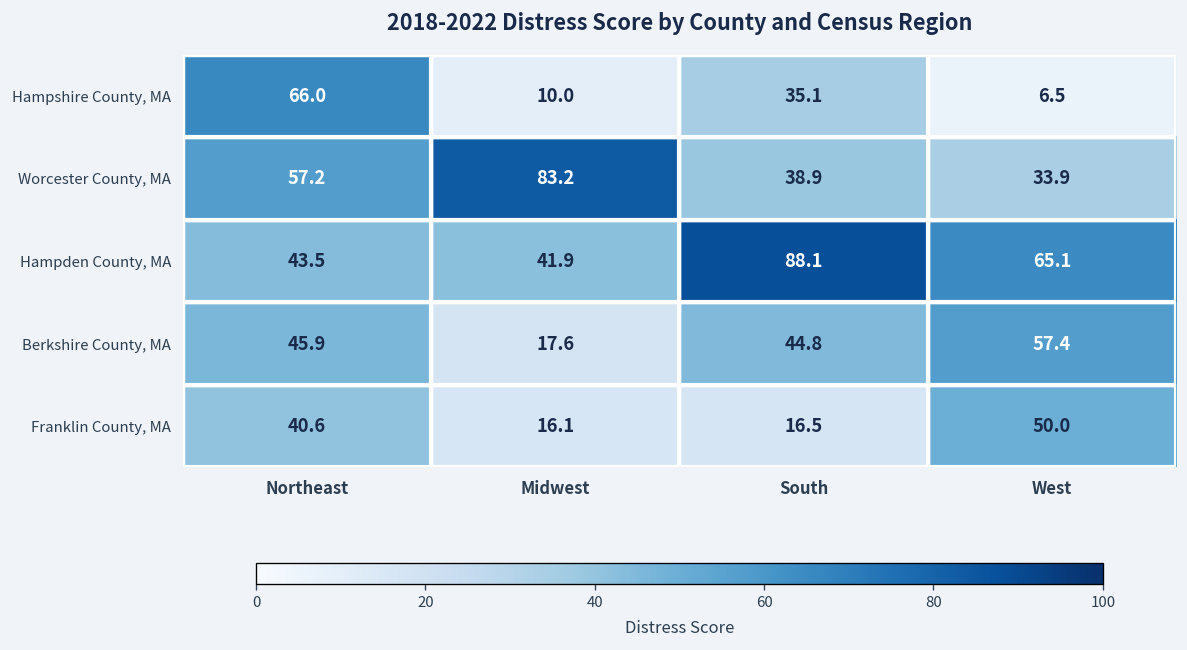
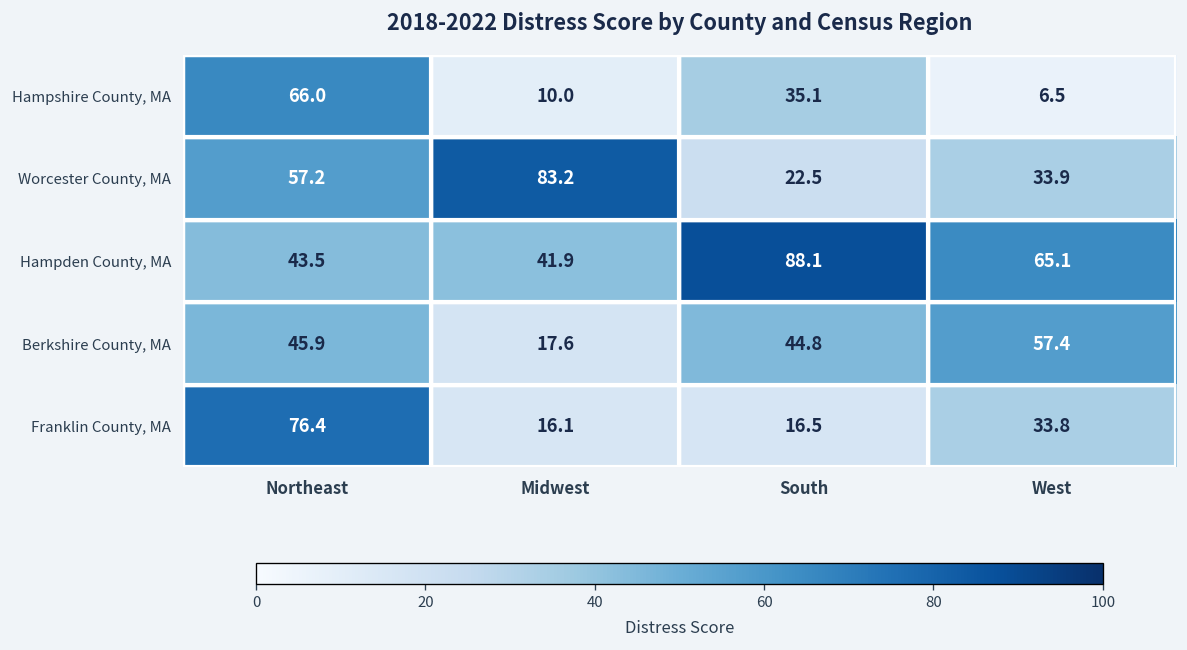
  {
    "Hampshire County, MA": {
      "Northeast": 66.0,
      "Midwest": 10.0,
      "South": 35.1,
      "West": 6.5
    },
    "Worcester County, MA": {
      "Northeast": 57.2,
      "Midwest": 83.2,
-     "South": 38.9,
+     "South": 22.5,
      "West": 33.9
    },
    "Hampden County, MA": {
      "Northeast": 43.5,
      "Midwest": 41.9,
      "South": 88.1,
      "West": 65.1
    },
    "Berkshire County, MA": {
      "Northeast": 45.9,
      "Midwest": 17.6,
      "South": 44.8,
      "West": 57.4
    },
    "Franklin County, MA": {
-     "Northeast": 40.6,
+     "Northeast": 76.4,
      "Midwest": 16.1,
      "South": 16.5,
-     "West": 50.0
+     "West": 33.8
    }
  }
